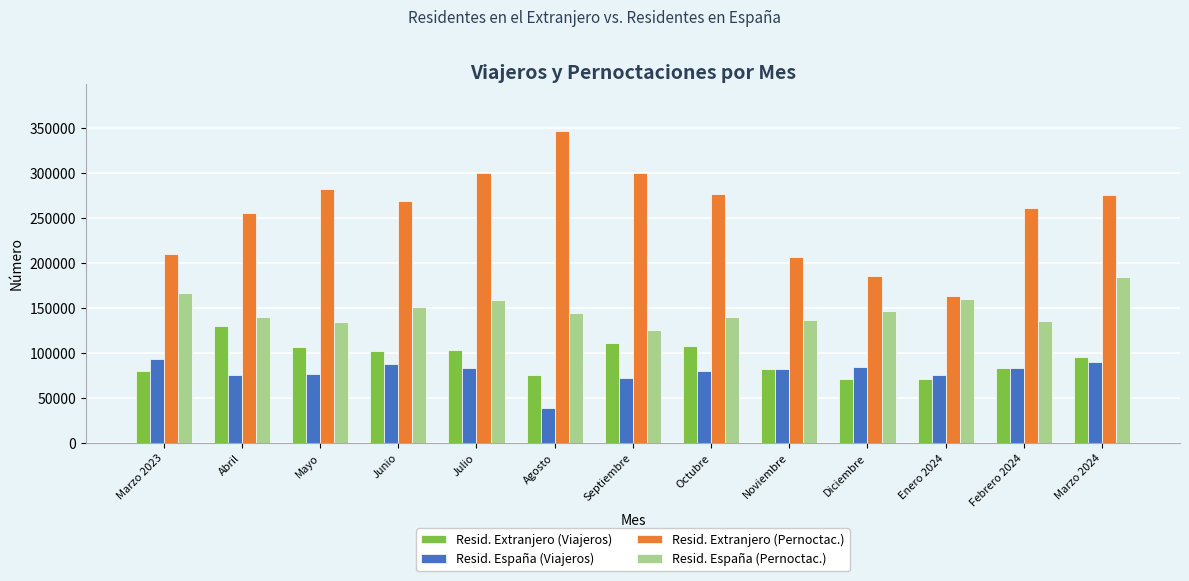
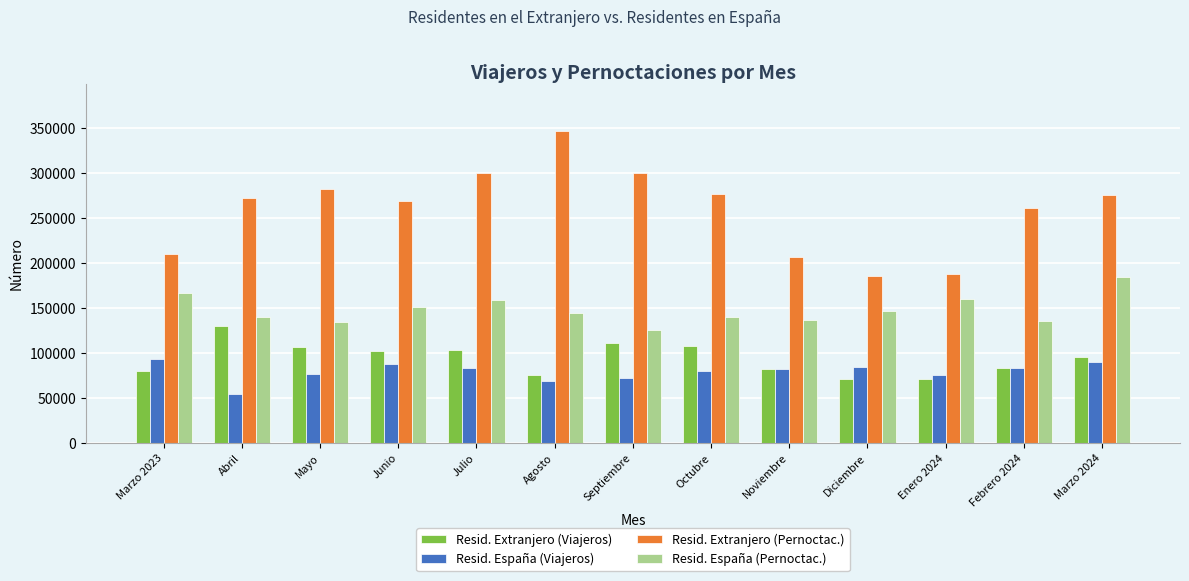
  {
    "Resid. Extranjero (Viajeros)": {
      "Marzo 2023": 80000,
      "Abril": 130000,
      "Mayo": 110000,
      "Junio": 100000,
      "Julio": 100000,
      "Agosto": 80000,
      "Septiembre": 110000,
      "Octubre": 110000,
      "Noviembre": 80000,
      "Diciembre": 70000,
      "Enero 2024": 70000,
      "Febrero 2024": 80000,
      "Marzo 2024": 90000
    },
    "Resid. España (Viajeros)": {
      "Marzo 2023": 90000,
-     "Abril": 80000,
+     "Abril": 50000,
      "Mayo": 80000,
      "Junio": 90000,
      "Julio": 80000,
-     "Agosto": 40000,
+     "Agosto": 70000,
      "Septiembre": 70000,
      "Octubre": 80000,
      "Noviembre": 80000,
      "Diciembre": 80000,
      "Enero 2024": 80000,
      "Febrero 2024": 80000,
      "Marzo 2024": 90000
    },
    "Resid. Extranjero (Pernoctac.)": {
      "Marzo 2023": 210000,
-     "Abril": 260000,
+     "Abril": 270000,
      "Mayo": 280000,
      "Junio": 270000,
      "Julio": 300000,
      "Agosto": 350000,
      "Septiembre": 300000,
      "Octubre": 280000,
      "Noviembre": 210000,
      "Diciembre": 190000,
-     "Enero 2024": 160000,
+     "Enero 2024": 190000,
      "Febrero 2024": 260000,
      "Marzo 2024": 280000
    },
    "Resid. España (Pernoctac.)": {
      "Marzo 2023": 170000,
      "Abril": 140000,
      "Mayo": 130000,
      "Junio": 150000,
      "Julio": 160000,
      "Agosto": 140000,
      "Septiembre": 130000,
      "Octubre": 140000,
      "Noviembre": 140000,
      "Diciembre": 150000,
      "Enero 2024": 160000,
      "Febrero 2024": 140000,
      "Marzo 2024": 180000
    }
  }
